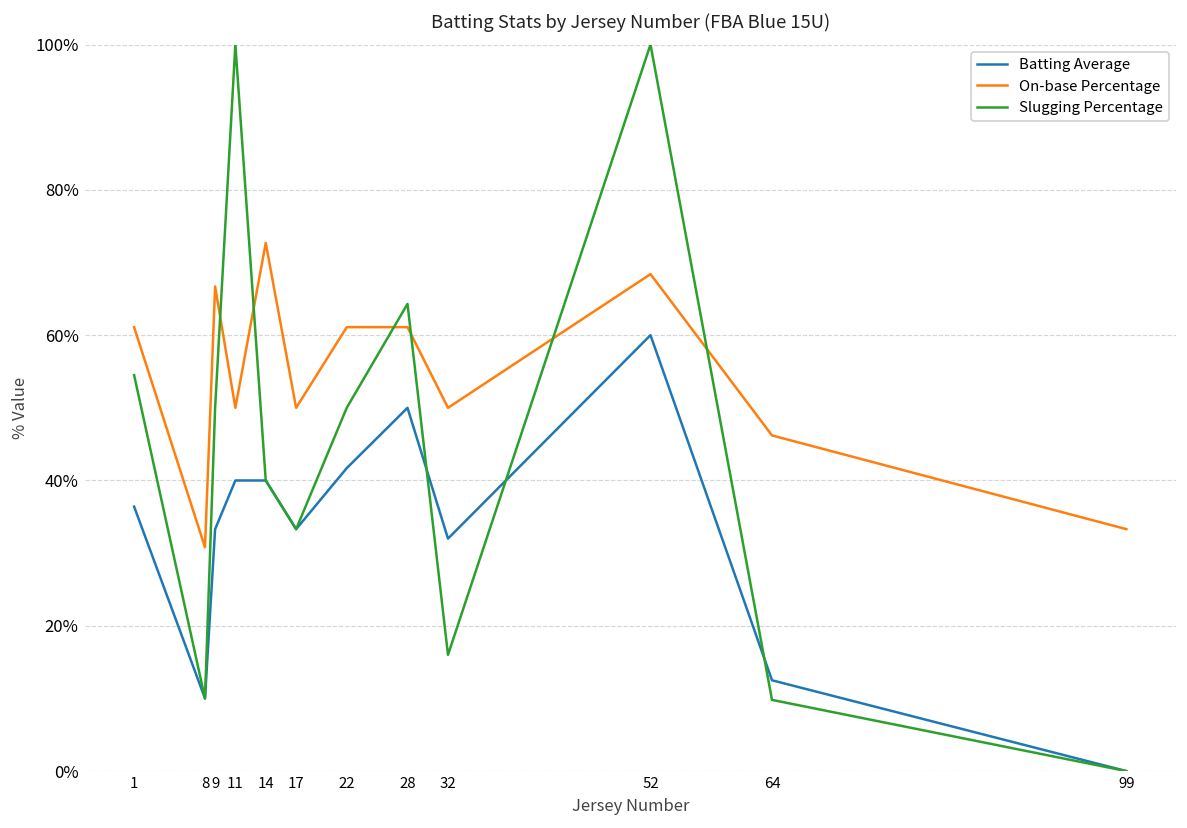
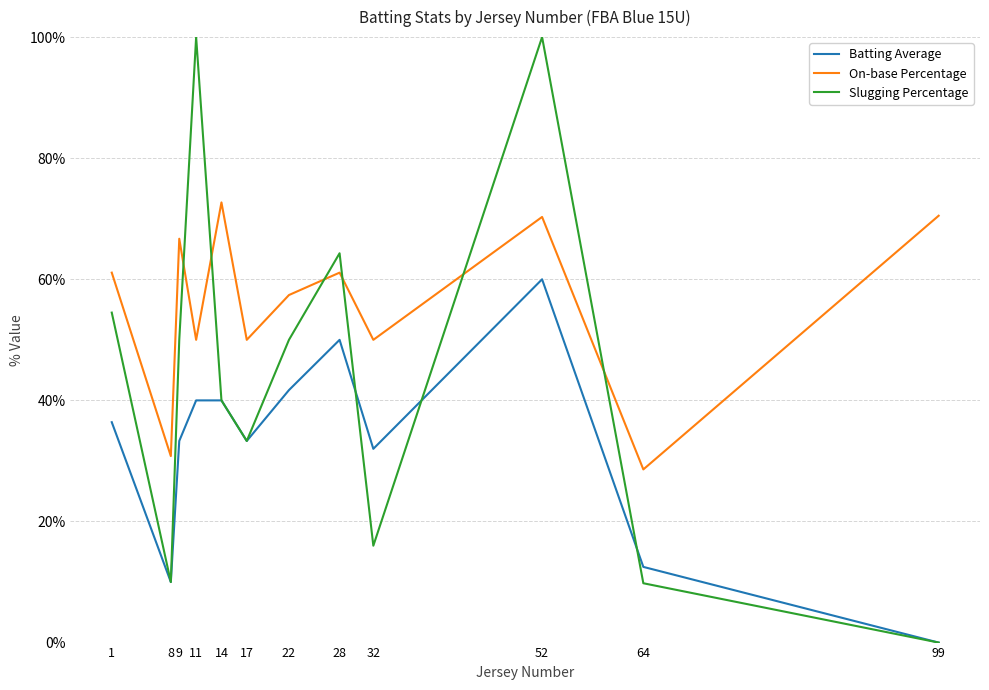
  {
    "Batting Average": {
      "1": "36%",
      "9": "33%",
      "11": "40%",
      "22": "42%",
      "28": "50%",
      "32": "32%",
      "52": "60%",
      "64": "13%"
    },
    "On-base Percentage": {
      "1": "61%",
      "8": "31%",
      "9": "67%",
      "11": "50%",
      "14": "73%",
      "17": "50%",
-     "22": "61%",
+     "22": "57%",
      "28": "61%",
      "32": "50%",
-     "52": "68%",
-     "64": "46%",
-     "99": "33%"
+     "52": "70%",
+     "64": "29%",
+     "99": "71%"
    },
    "Slugging Percentage": {
      "1": "55%",
      "9": "50%",
      "11": "100%",
      "22": "50%",
      "28": "64%",
      "32": "16%",
      "52": "100%",
      "64": "10%"
    }
  }
